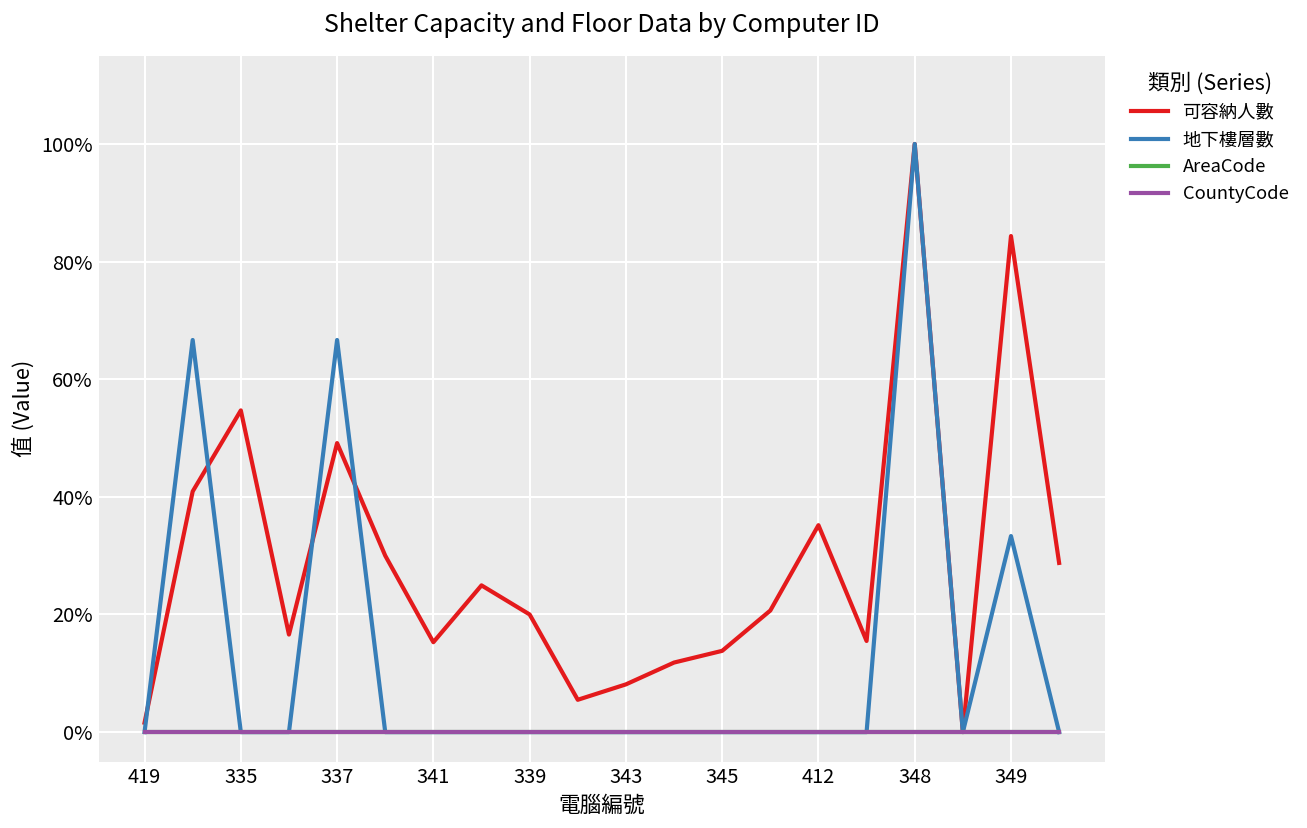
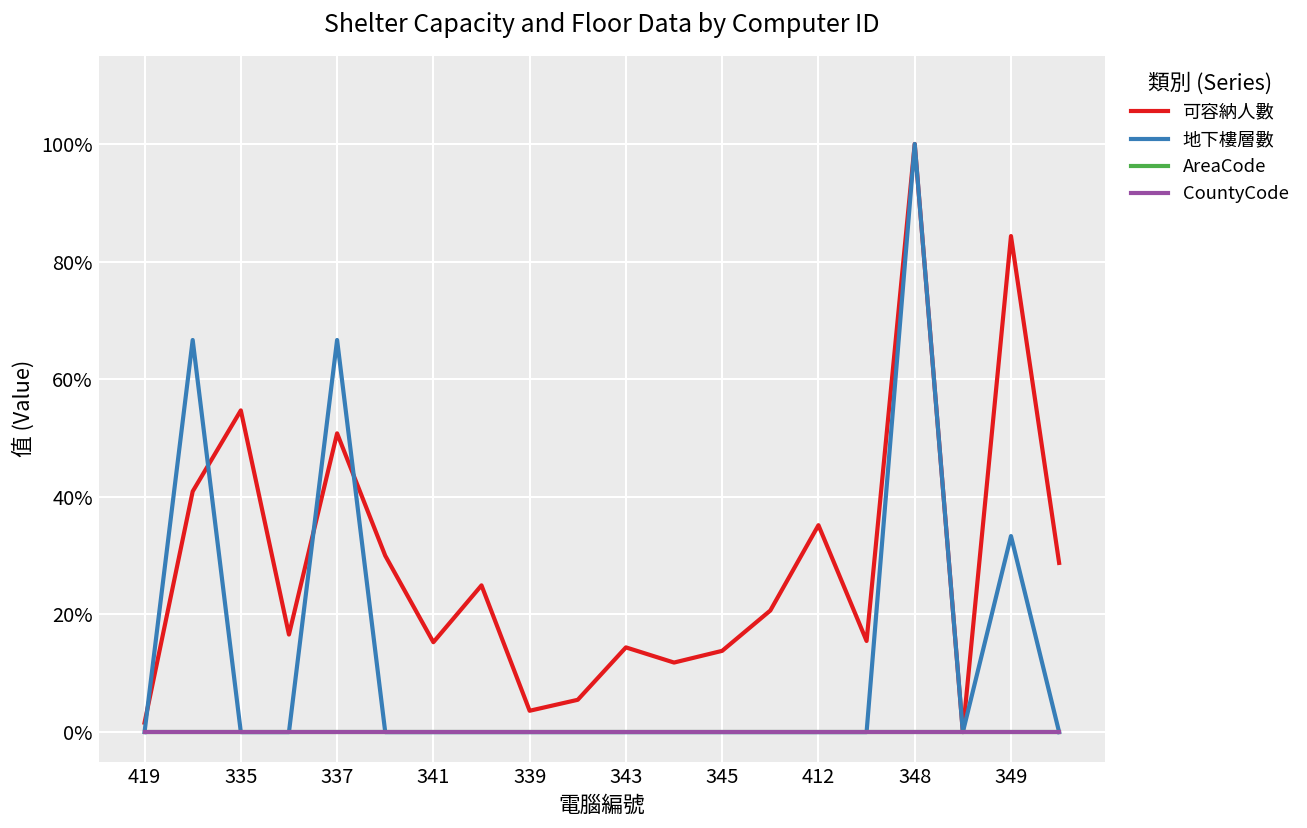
  {
    "可容納人數": {
      "419": "2%",
      "335": "55%",
-     "337": "49%",
+     "337": "51%",
      "341": "15%",
-     "339": "20%",
-     "343": "8%",
+     "339": "4%",
+     "343": "14%",
      "345": "14%",
      "412": "35%",
      "349": "84%"
    },
    "地下樓層數": {
      "337": "67%",
      "349": "33%"
    },
    "CountyCode": {
      "337": "0%",
      "348": "0%",
      "349": "0%"
    }
  }
